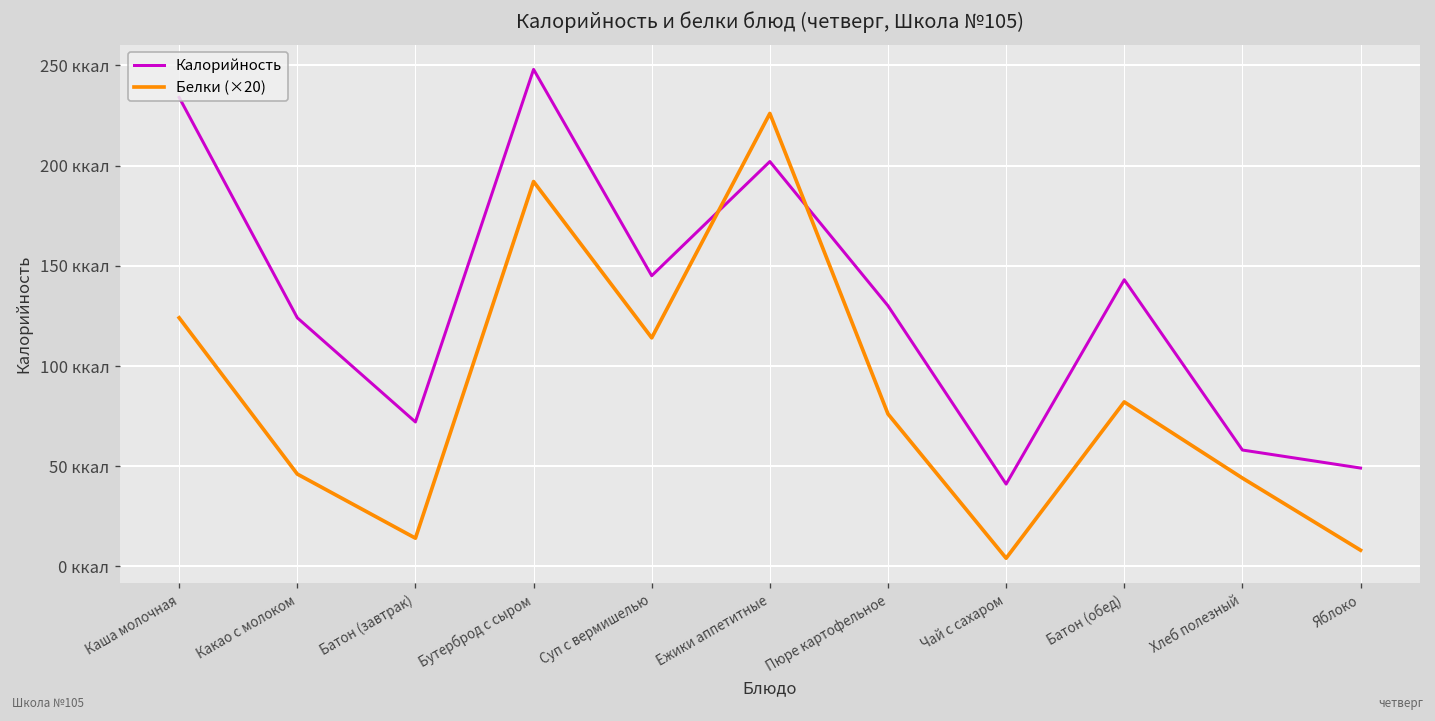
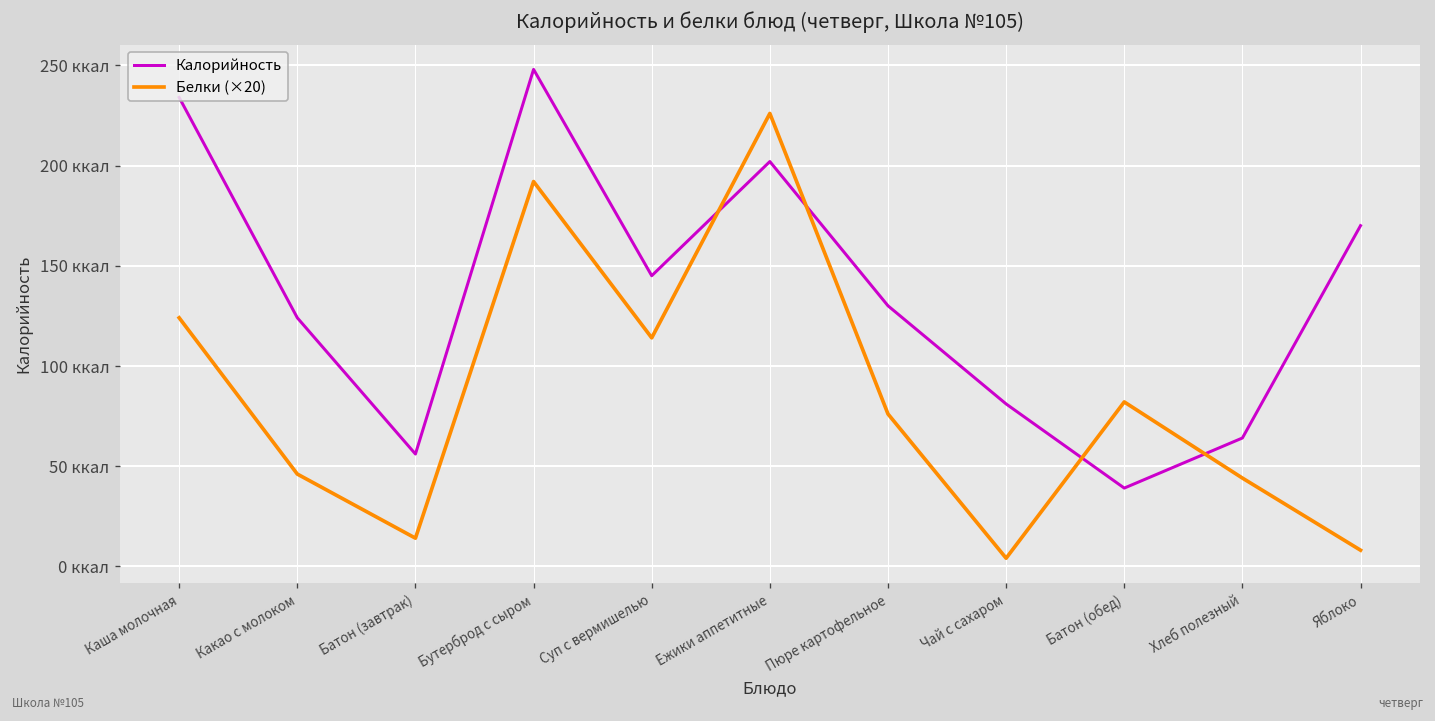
  {
    "Калорийность": {
      "Какао с молоком": "124 ккал",
-     "Батон (завтрак)": "72 ккал",
+     "Батон (завтрак)": "56 ккал",
      "Бутерброд с сыром": "248 ккал",
      "Суп с вермишелью": "145 ккал",
      "Ежики аппетитные": "202 ккал",
      "Пюре картофельное": "130 ккал",
-     "Чай с сахаром": "41 ккал",
-     "Батон (обед)": "143 ккал",
-     "Хлеб полезный": "58 ккал",
-     "Яблоко": "49 ккал"
+     "Чай с сахаром": "81 ккал",
+     "Батон (обед)": "39 ккал",
+     "Хлеб полезный": "64 ккал",
+     "Яблоко": "170 ккал"
    },
    "Белки (×20)": {
      "Каша молочная": "124 ккал",
      "Какао с молоком": "46 ккал",
      "Батон (завтрак)": "14 ккал",
      "Бутерброд с сыром": "192 ккал",
      "Суп с вермишелью": "114 ккал",
      "Ежики аппетитные": "226 ккал",
      "Пюре картофельное": "76 ккал",
      "Чай с сахаром": "4 ккал",
      "Батон (обед)": "82 ккал",
      "Хлеб полезный": "44 ккал",
      "Яблоко": "8 ккал"
    }
  }
